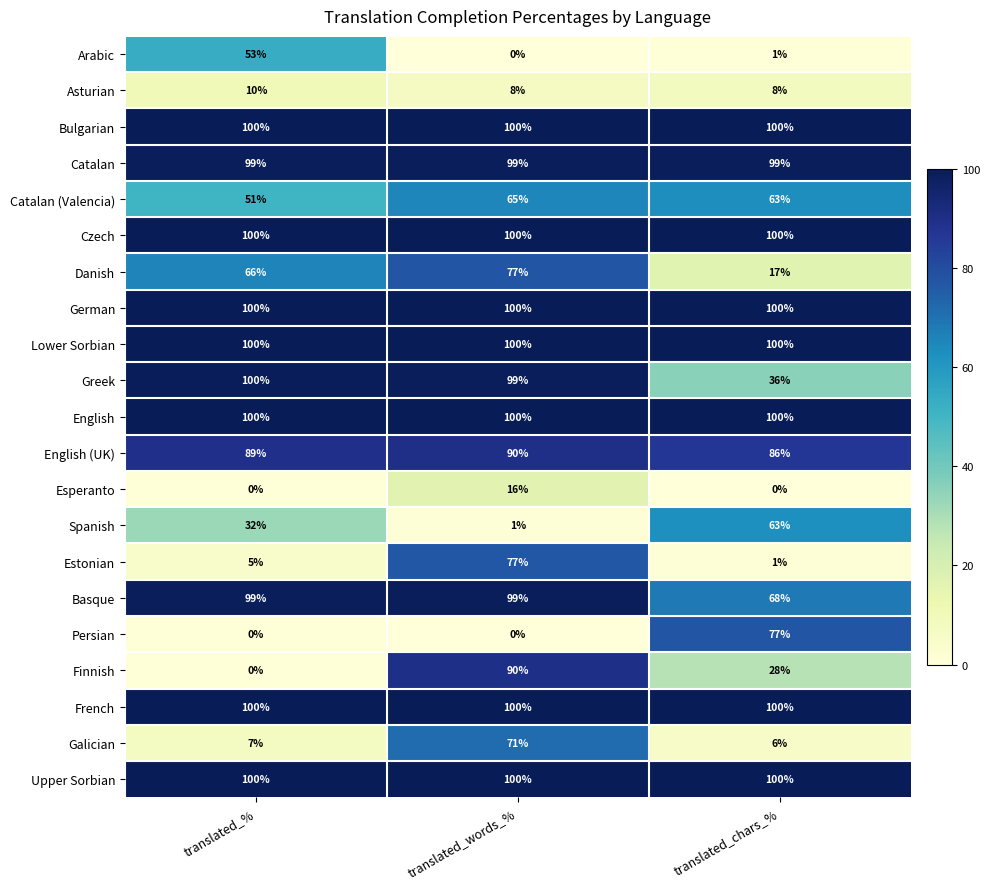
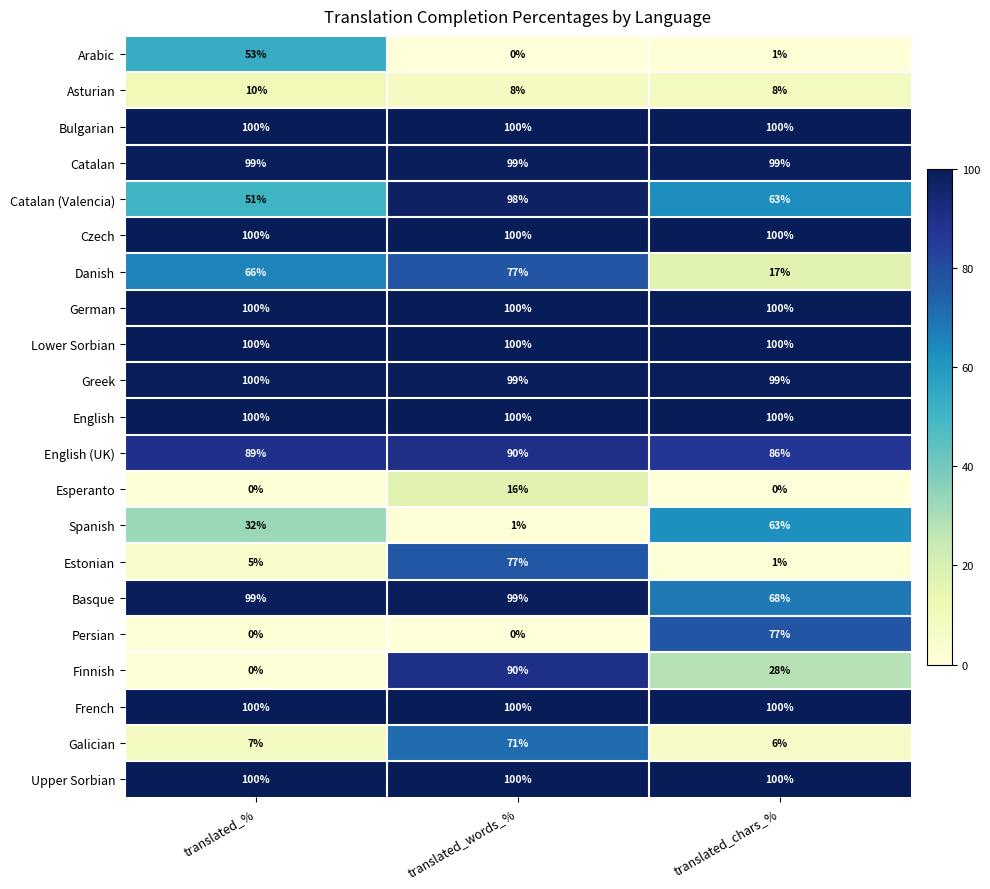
  {
    "Arabic": {
      "translated_%": "53%",
      "translated_words_%": "0%",
      "translated_chars_%": "1%"
    },
    "Asturian": {
      "translated_%": "10%",
      "translated_words_%": "8%",
      "translated_chars_%": "8%"
    },
    "Bulgarian": {
      "translated_%": "100%",
      "translated_words_%": "100%",
      "translated_chars_%": "100%"
    },
    "Catalan": {
      "translated_%": "99%",
      "translated_words_%": "99%",
      "translated_chars_%": "99%"
    },
    "Catalan (Valencia)": {
      "translated_%": "51%",
-     "translated_words_%": "65%",
+     "translated_words_%": "98%",
      "translated_chars_%": "63%"
    },
    "Czech": {
      "translated_%": "100%",
      "translated_words_%": "100%",
      "translated_chars_%": "100%"
    },
    "Danish": {
      "translated_%": "66%",
      "translated_words_%": "77%",
      "translated_chars_%": "17%"
    },
    "German": {
      "translated_%": "100%",
      "translated_words_%": "100%",
      "translated_chars_%": "100%"
    },
    "Lower Sorbian": {
      "translated_%": "100%",
      "translated_words_%": "100%",
      "translated_chars_%": "100%"
    },
    "Greek": {
      "translated_%": "100%",
      "translated_words_%": "99%",
-     "translated_chars_%": "36%"
+     "translated_chars_%": "99%"
    },
    "English": {
      "translated_%": "100%",
      "translated_words_%": "100%",
      "translated_chars_%": "100%"
    },
    "English (UK)": {
      "translated_%": "89%",
      "translated_words_%": "90%",
      "translated_chars_%": "86%"
    },
    "Esperanto": {
      "translated_%": "0%",
      "translated_words_%": "16%",
      "translated_chars_%": "0%"
    },
    "Spanish": {
      "translated_%": "32%",
      "translated_words_%": "1%",
      "translated_chars_%": "63%"
    },
    "Estonian": {
      "translated_%": "5%",
      "translated_words_%": "77%",
      "translated_chars_%": "1%"
    },
    "Basque": {
      "translated_%": "99%",
      "translated_words_%": "99%",
      "translated_chars_%": "68%"
    },
    "Persian": {
      "translated_%": "0%",
      "translated_words_%": "0%",
      "translated_chars_%": "77%"
    },
    "Finnish": {
      "translated_%": "0%",
      "translated_words_%": "90%",
      "translated_chars_%": "28%"
    },
    "French": {
      "translated_%": "100%",
      "translated_words_%": "100%",
      "translated_chars_%": "100%"
    },
    "Galician": {
      "translated_%": "7%",
      "translated_words_%": "71%",
      "translated_chars_%": "6%"
    },
    "Upper Sorbian": {
      "translated_%": "100%",
      "translated_words_%": "100%",
      "translated_chars_%": "100%"
    }
  }
